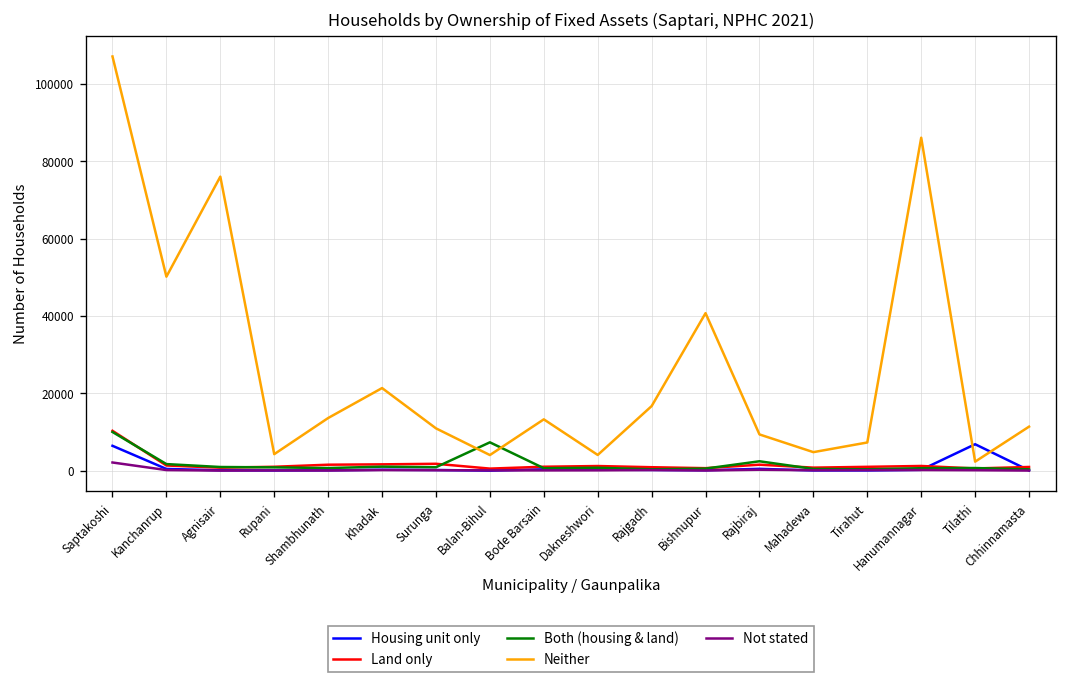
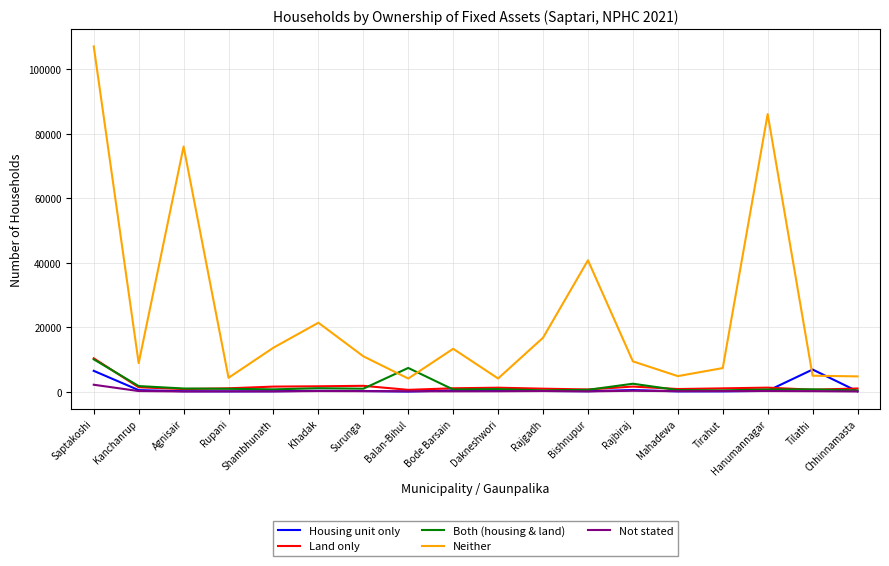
  {
    "Housing unit only": {
      "Saptakoshi": 6000,
      "Tilathi": 7000
    },
    "Land only": {
      "Shambhunath": 2000,
      "Surunga": 2000,
      "Rajbiraj": 2000
    },
    "Both (housing & land)": {
      "Balan-Bihul": 7000,
      "Rajbiraj": 2000
    },
    "Neither": {
      "Saptakoshi": 107000,
-     "Kanchanrup": 50000,
+     "Kanchanrup": 9000,
      "Agnisair": 76000,
      "Rupani": 4000,
      "Shambhunath": 14000,
      "Khadak": 21000,
      "Surunga": 11000,
      "Balan-Bihul": 4000,
      "Bode Barsain": 13000,
      "Dakneshwori": 4000,
      "Rajgadh": 17000,
      "Bishnupur": 41000,
      "Rajbiraj": 9000,
      "Mahadewa": 5000,
      "Tirahut": 7000,
      "Hanumannagar": 86000,
-     "Tilathi": 2000,
-     "Chhinnamasta": 11000
+     "Tilathi": 5000,
+     "Chhinnamasta": 5000
    },
    "Not stated": {
      "Saptakoshi": 2000
    }
  }
